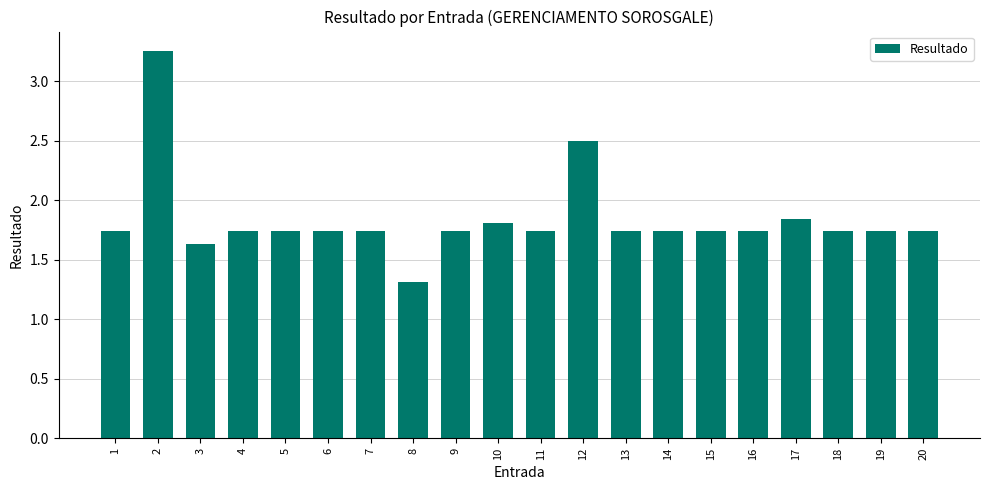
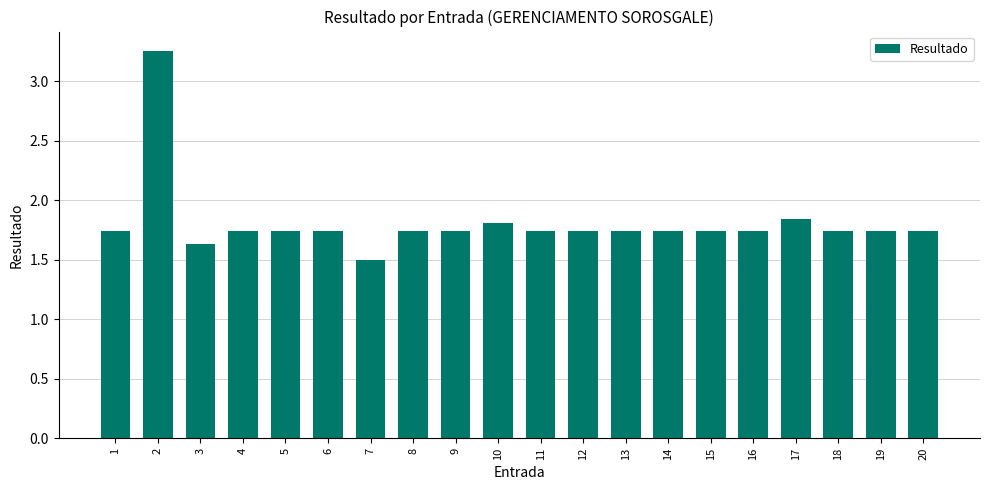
  {
    "1": 1.74,
    "2": 3.25,
    "3": 1.63,
    "4": 1.74,
    "5": 1.74,
    "6": 1.74,
-   "7": 1.74,
-   "8": 1.31,
+   "7": 1.50,
+   "8": 1.74,
    "9": 1.74,
    "10": 1.81,
    "11": 1.74,
-   "12": 2.50,
+   "12": 1.74,
    "13": 1.74,
    "14": 1.74,
    "15": 1.74,
    "16": 1.74,
    "17": 1.84,
    "18": 1.74,
    "19": 1.74,
    "20": 1.74
  }
